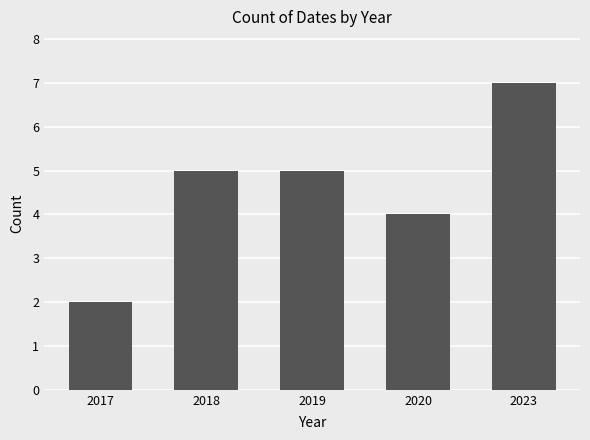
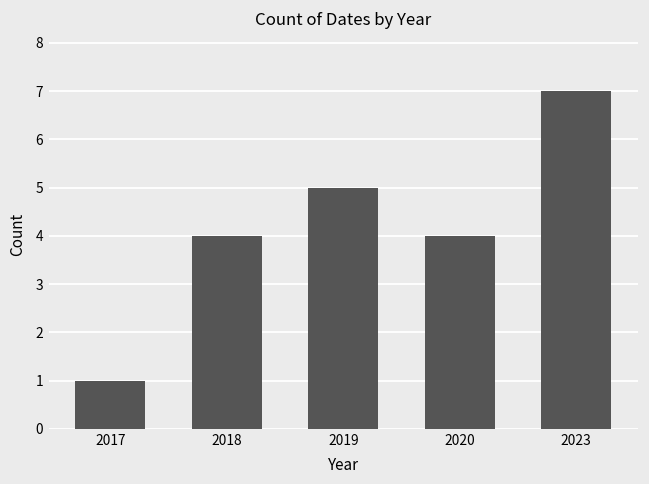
  {
-   "2017": 2,
-   "2018": 5,
+   "2017": 1,
+   "2018": 4,
    "2019": 5,
    "2020": 4,
    "2023": 7
  }
